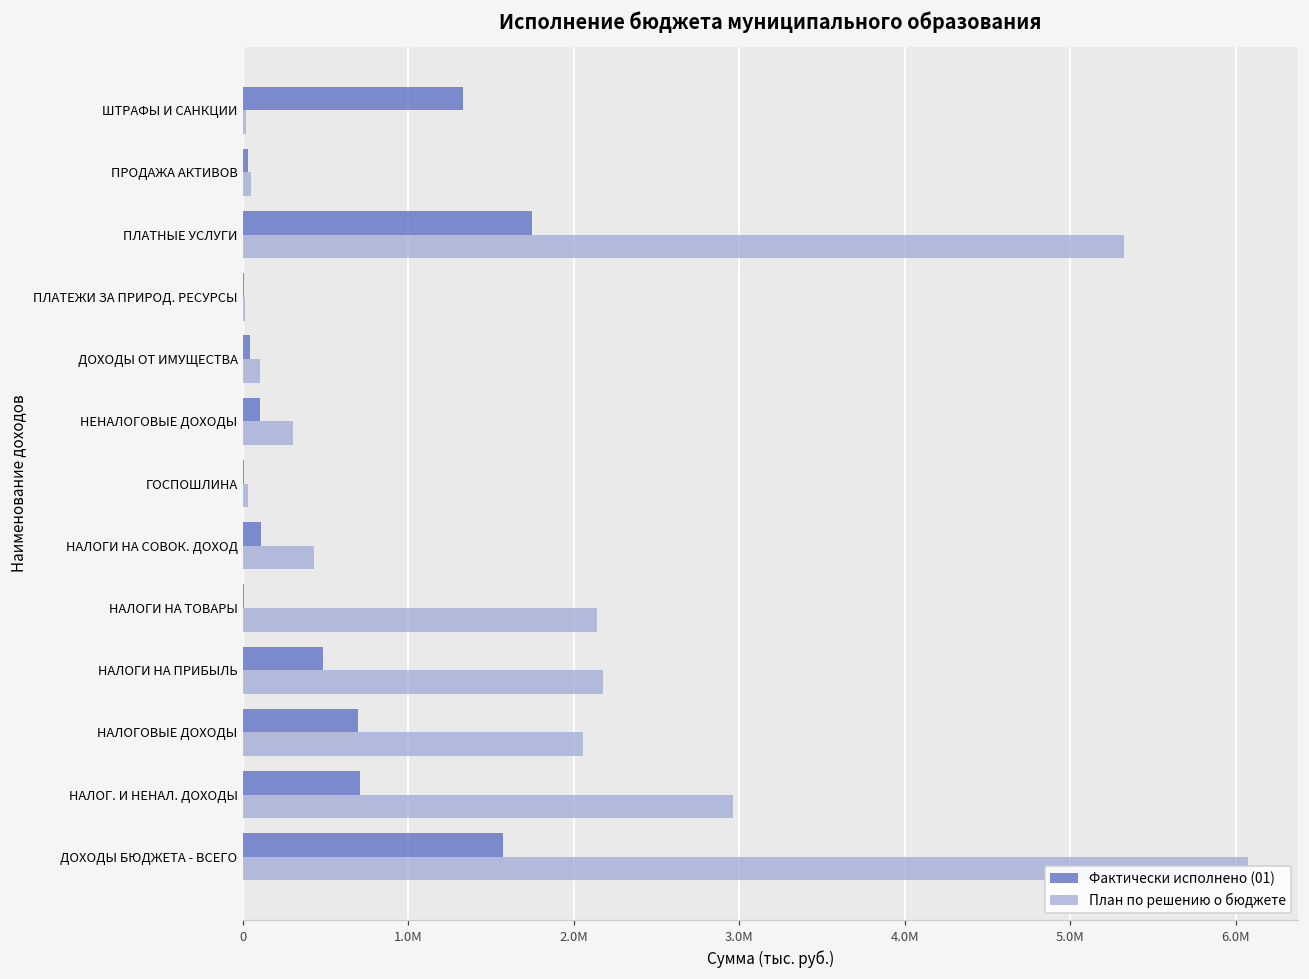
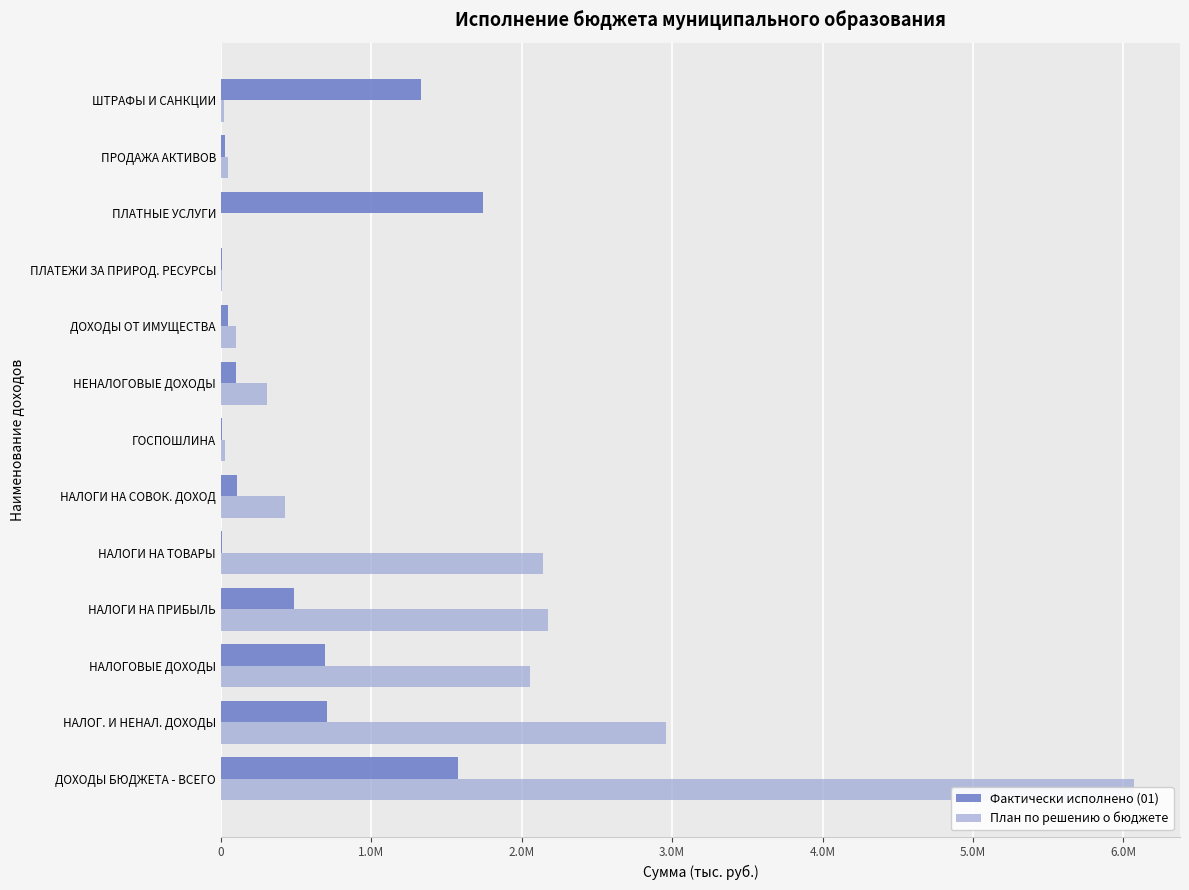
  {
    "Фактически исполнено (01)": {
      "ШТРАФЫ И САНКЦИИ": 1330000,
      "ПРОДАЖА АКТИВОВ": 30000,
      "ПЛАТНЫЕ УСЛУГИ": 1750000,
      "ДОХОДЫ ОТ ИМУЩЕСТВА": 40000,
      "НЕНАЛОГОВЫЕ ДОХОДЫ": 100000,
      "НАЛОГИ НА СОВОК. ДОХОД": 110000,
      "НАЛОГИ НА ПРИБЫЛЬ": 480000,
      "НАЛОГОВЫЕ ДОХОДЫ": 690000,
      "НАЛОГ. И НЕНАЛ. ДОХОДЫ": 710000,
      "ДОХОДЫ БЮДЖЕТА - ВСЕГО": 1570000
    },
    "План по решению о бюджете": {
      "ШТРАФЫ И САНКЦИИ": 20000,
      "ПРОДАЖА АКТИВОВ": 50000,
-     "ПЛАТНЫЕ УСЛУГИ": 5320000,
+     "ПЛАТНЫЕ УСЛУГИ": 0,
      "ДОХОДЫ ОТ ИМУЩЕСТВА": 100000,
      "НЕНАЛОГОВЫЕ ДОХОДЫ": 300000,
      "ГОСПОШЛИНА": 30000,
      "НАЛОГИ НА СОВОК. ДОХОД": 430000,
      "НАЛОГИ НА ТОВАРЫ": 2140000,
      "НАЛОГИ НА ПРИБЫЛЬ": 2180000,
      "НАЛОГОВЫЕ ДОХОДЫ": 2050000,
      "НАЛОГ. И НЕНАЛ. ДОХОДЫ": 2960000
    }
  }
